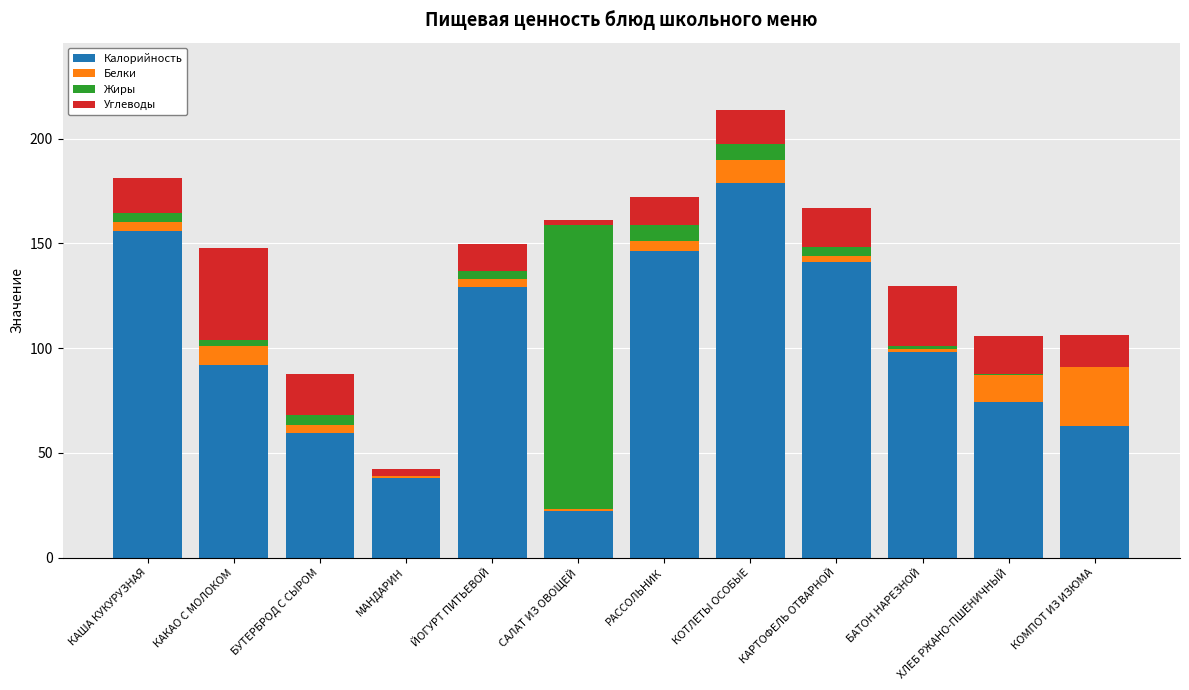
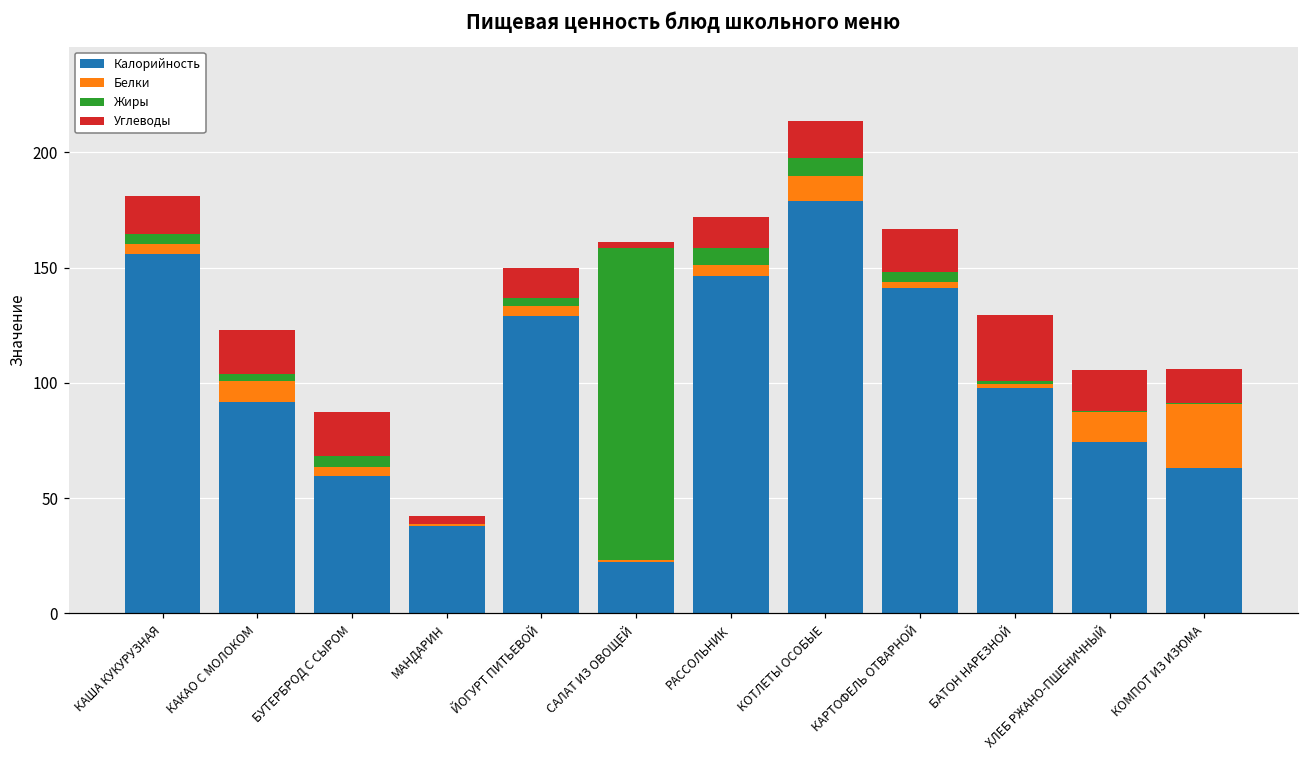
  {
    "Калорийность": {
      "КАША КУКУРУЗНАЯ": 156,
      "КАКАО С МОЛОКОМ": 92,
      "БУТЕРБРОД С СЫРОМ": 59,
      "МАНДАРИН": 38,
      "ЙОГУРТ ПИТЬЕВОЙ": 129,
      "САЛАТ ИЗ ОВОЩЕЙ": 23,
      "РАССОЛЬНИК": 147,
      "КОТЛЕТЫ ОСОБЫЕ": 179,
      "КАРТОФЕЛЬ ОТВАРНОЙ": 141,
      "БАТОН НАРЕЗНОЙ": 98,
      "ХЛЕБ РЖАНО-ПШЕНИЧНЫЙ": 75,
      "КОМПОТ ИЗ ИЗЮМА": 63
    },
    "Белки": {
      "КАША КУКУРУЗНАЯ": 4,
      "КАКАО С МОЛОКОМ": 9,
      "БУТЕРБРОД С СЫРОМ": 4,
      "ЙОГУРТ ПИТЬЕВОЙ": 4,
      "РАССОЛЬНИК": 5,
      "КОТЛЕТЫ ОСОБЫЕ": 11,
      "КАРТОФЕЛЬ ОТВАРНОЙ": 3,
      "БАТОН НАРЕЗНОЙ": 2,
      "ХЛЕБ РЖАНО-ПШЕНИЧНЫЙ": 13,
      "КОМПОТ ИЗ ИЗЮМА": 28
    },
    "Жиры": {
      "КАША КУКУРУЗНАЯ": 4,
      "КАКАО С МОЛОКОМ": 3,
      "БУТЕРБРОД С СЫРОМ": 5,
      "ЙОГУРТ ПИТЬЕВОЙ": 4,
      "САЛАТ ИЗ ОВОЩЕЙ": 136,
      "РАССОЛЬНИК": 7,
      "КОТЛЕТЫ ОСОБЫЕ": 8,
      "КАРТОФЕЛЬ ОТВАРНОЙ": 4,
      "БАТОН НАРЕЗНОЙ": 1
    },
    "Углеводы": {
      "КАША КУКУРУЗНАЯ": 16,
-     "КАКАО С МОЛОКОМ": 44,
+     "КАКАО С МОЛОКОМ": 19,
      "БУТЕРБРОД С СЫРОМ": 19,
      "МАНДАРИН": 3,
      "ЙОГУРТ ПИТЬЕВОЙ": 13,
      "САЛАТ ИЗ ОВОЩЕЙ": 2,
      "РАССОЛЬНИК": 13,
      "КОТЛЕТЫ ОСОБЫЕ": 16,
      "КАРТОФЕЛЬ ОТВАРНОЙ": 18,
      "БАТОН НАРЕЗНОЙ": 29,
      "ХЛЕБ РЖАНО-ПШЕНИЧНЫЙ": 18,
      "КОМПОТ ИЗ ИЗЮМА": 15
    }
  }
